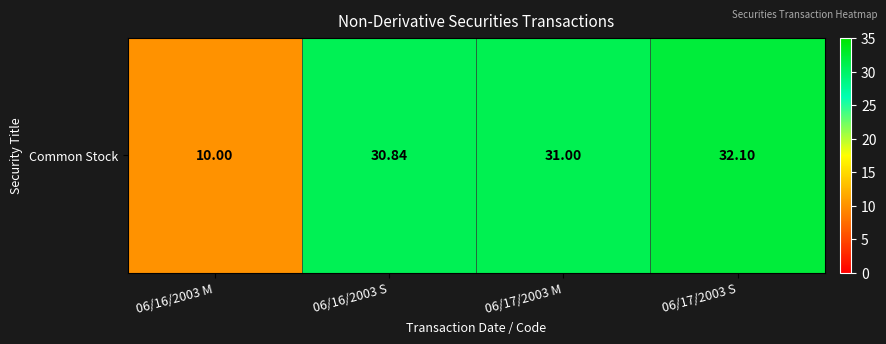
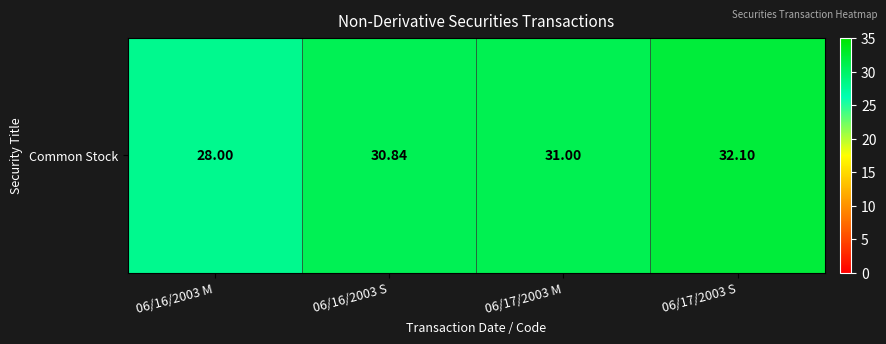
  {
    "Common Stock": {
-     "06/16/2003 M": 10.00,
+     "06/16/2003 M": 28.00,
      "06/16/2003 S": 30.84,
      "06/17/2003 M": 31.00,
      "06/17/2003 S": 32.10
    }
  }
